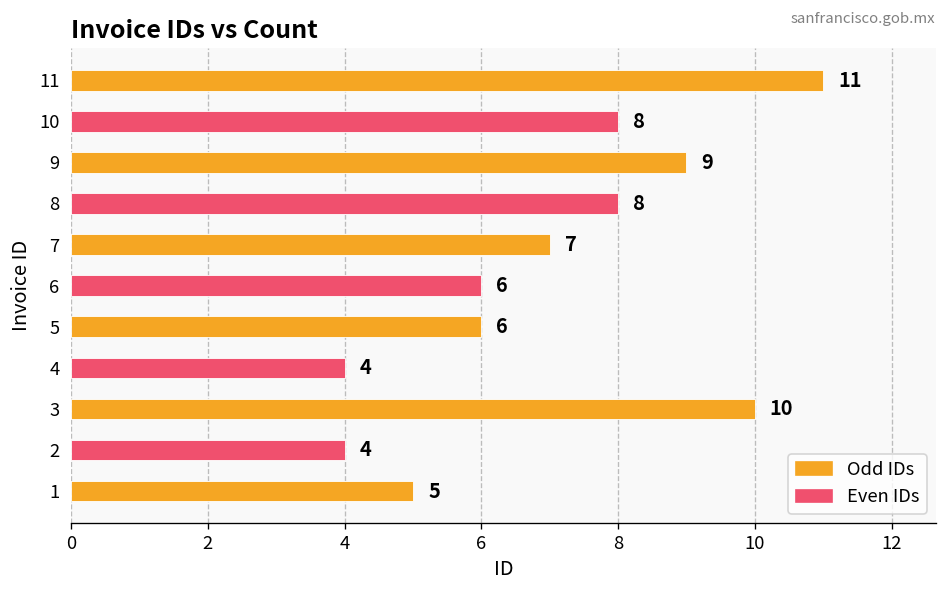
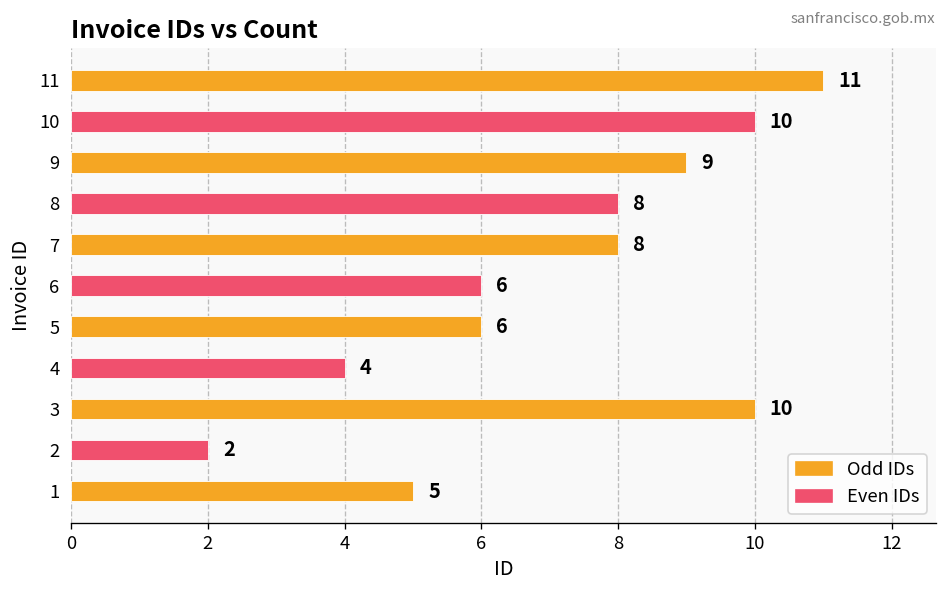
  {
    "11": 11,
-   "10": 8,
+   "10": 10,
    "9": 9,
    "8": 8,
-   "7": 7,
+   "7": 8,
    "6": 6,
    "5": 6,
    "4": 4,
    "3": 10,
-   "2": 4,
+   "2": 2,
    "1": 5
  }
